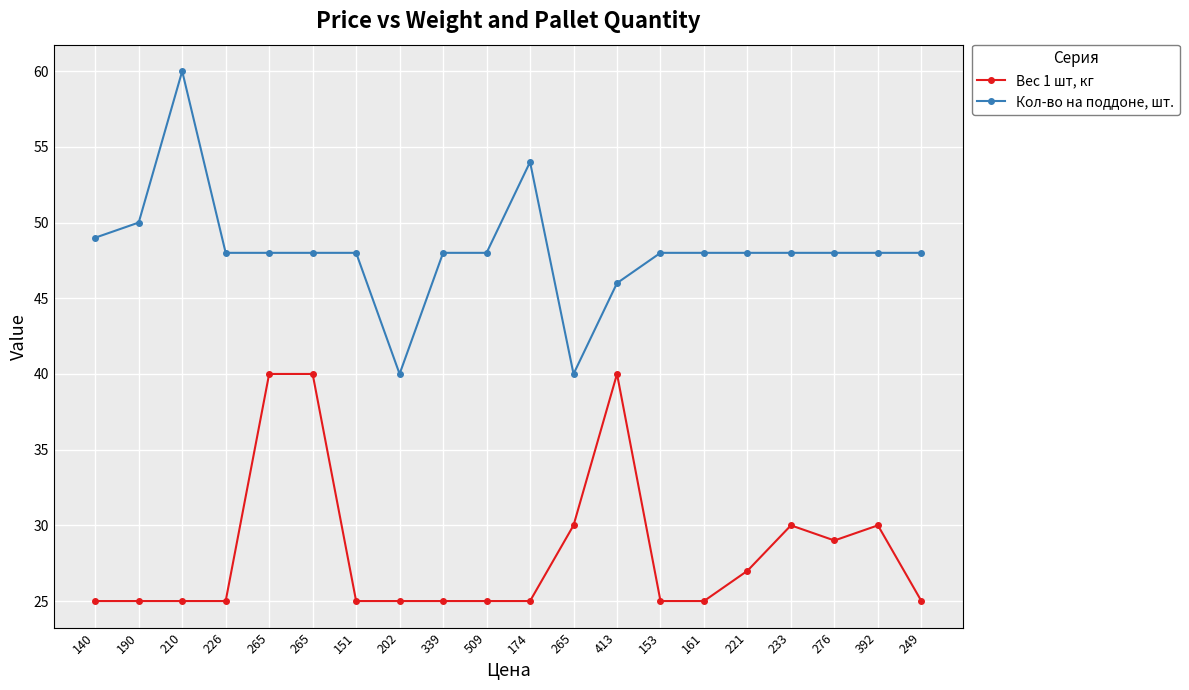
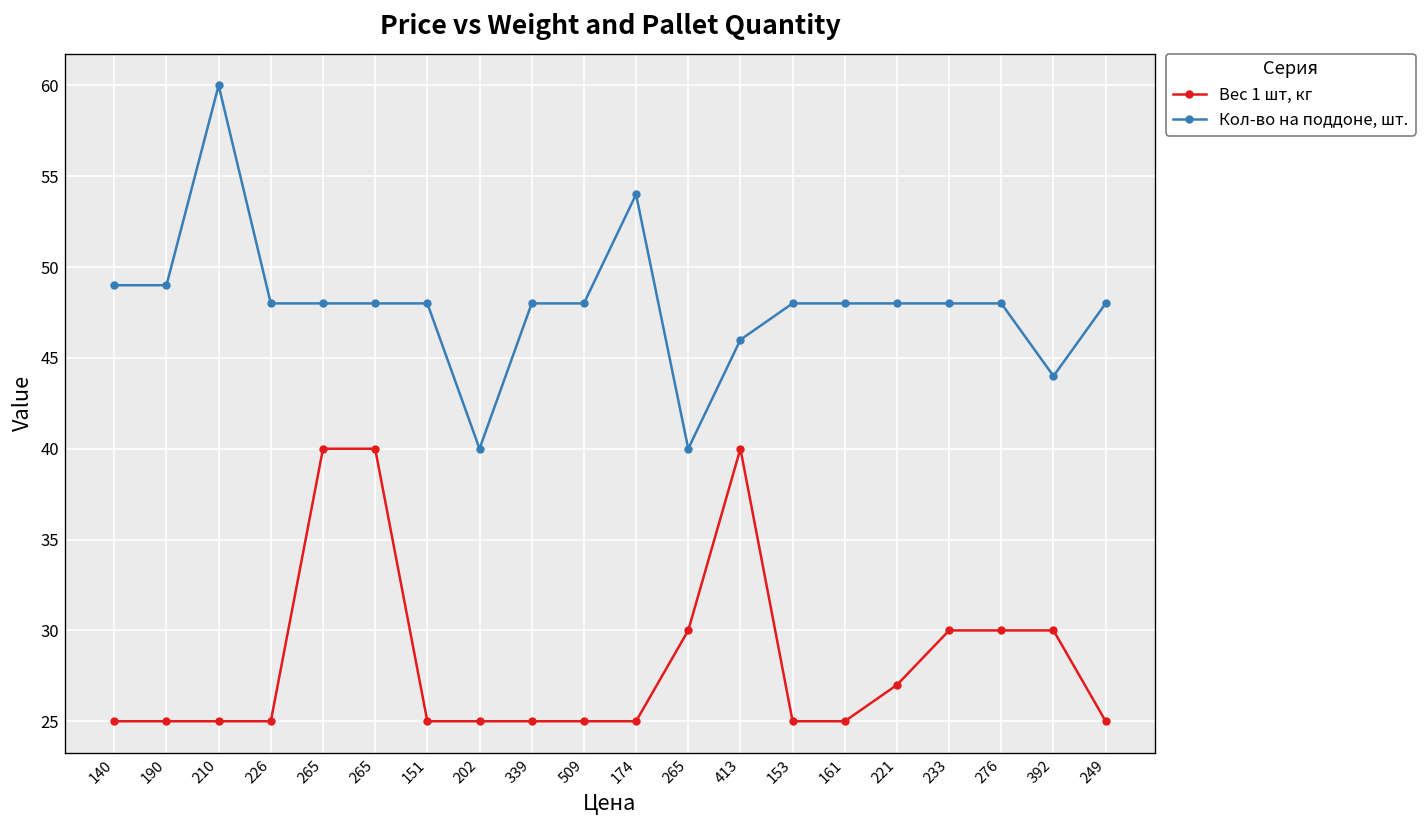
  {
    "Вес 1 шт, кг": {
      "140": 25,
      "190": 25,
      "210": 25,
      "226": 25,
      "151": 25,
      "202": 25,
      "339": 25,
      "509": 25,
      "174": 25,
      "413": 40,
      "153": 25,
      "161": 25,
      "221": 27,
      "233": 30,
-     "276": 29,
+     "276": 30,
      "392": 30,
      "249": 25
    },
    "Кол-во на поддоне, шт.": {
      "140": 49,
-     "190": 50,
+     "190": 49,
      "210": 60,
      "226": 48,
      "151": 48,
      "202": 40,
      "339": 48,
      "509": 48,
      "174": 54,
      "413": 46,
      "153": 48,
      "161": 48,
      "221": 48,
      "233": 48,
      "276": 48,
-     "392": 48,
+     "392": 44,
      "249": 48
    }
  }
